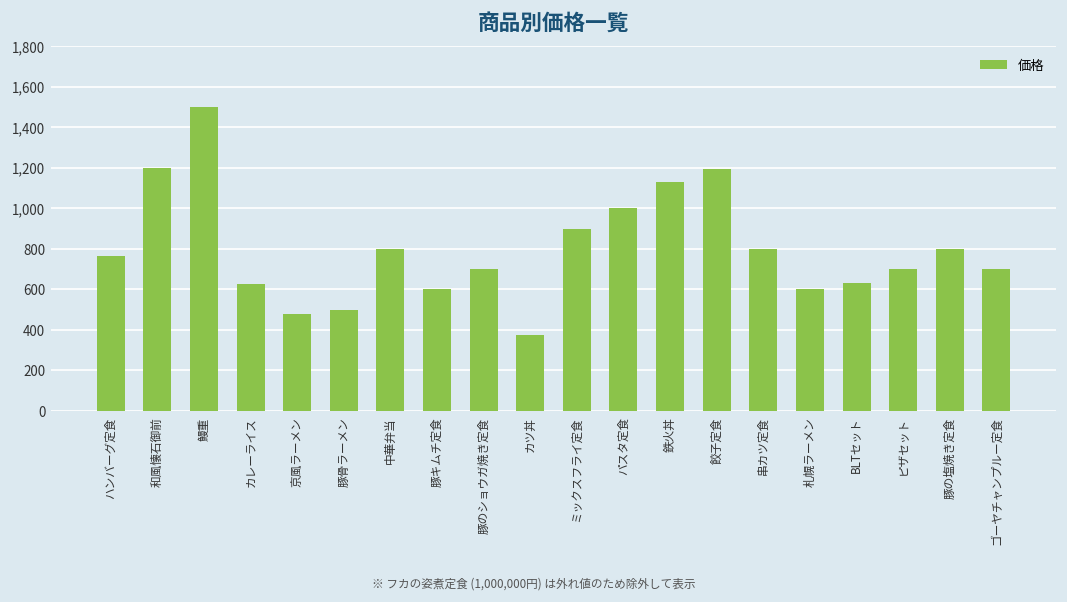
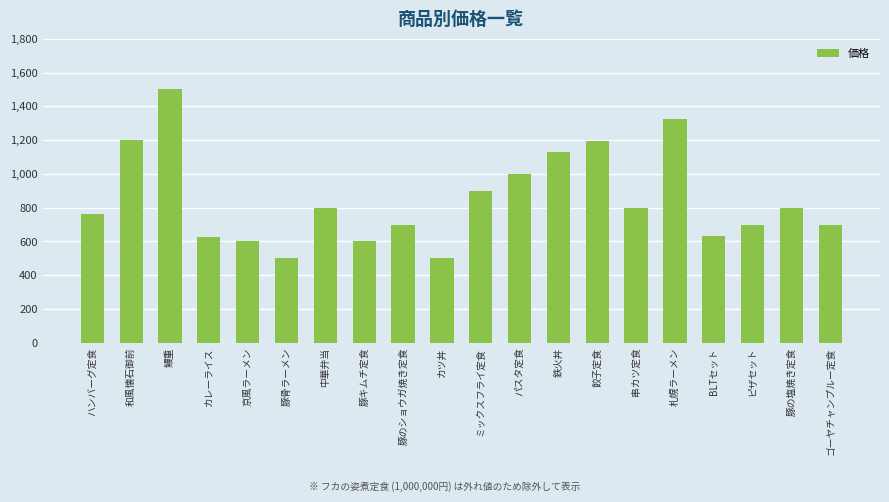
  {
    "ハンバーグ定食": "760",
    "和風懐石御前": "1,200",
    "鰻重": "1,500",
    "カレーライス": "620",
-   "京風ラーメン": "480",
+   "京風ラーメン": "600",
    "豚骨ラーメン": "500",
    "中華弁当": "800",
    "豚キムチ定食": "600",
    "豚のショウガ焼き定食": "700",
-   "カツ丼": "380",
+   "カツ丼": "500",
    "ミックスフライ定食": "900",
    "パスタ定食": "1,000",
    "鉄火丼": "1,130",
    "餃子定食": "1,200",
    "串カツ定食": "800",
-   "札幌ラーメン": "600",
+   "札幌ラーメン": "1,330",
    "BLTセット": "630",
    "ピザセット": "700",
    "豚の塩焼き定食": "800",
    "ゴーヤチャンプルー定食": "700"
  }
